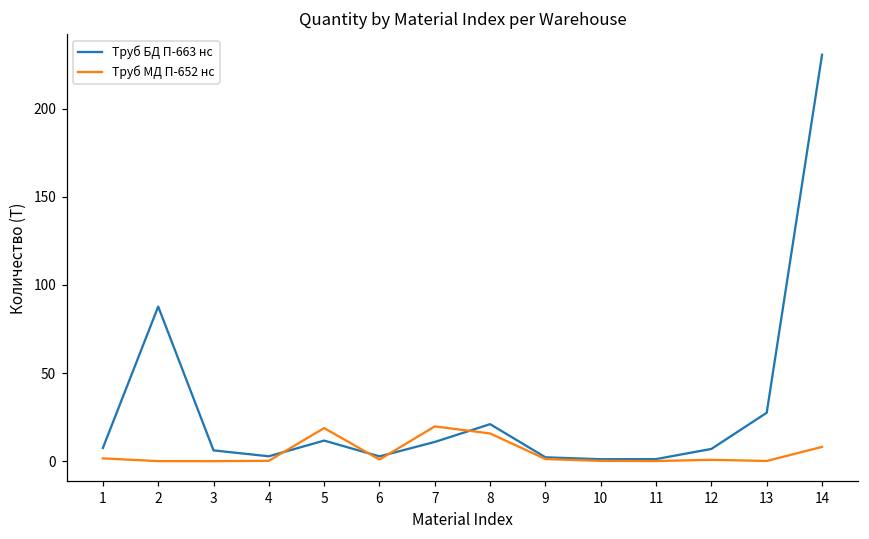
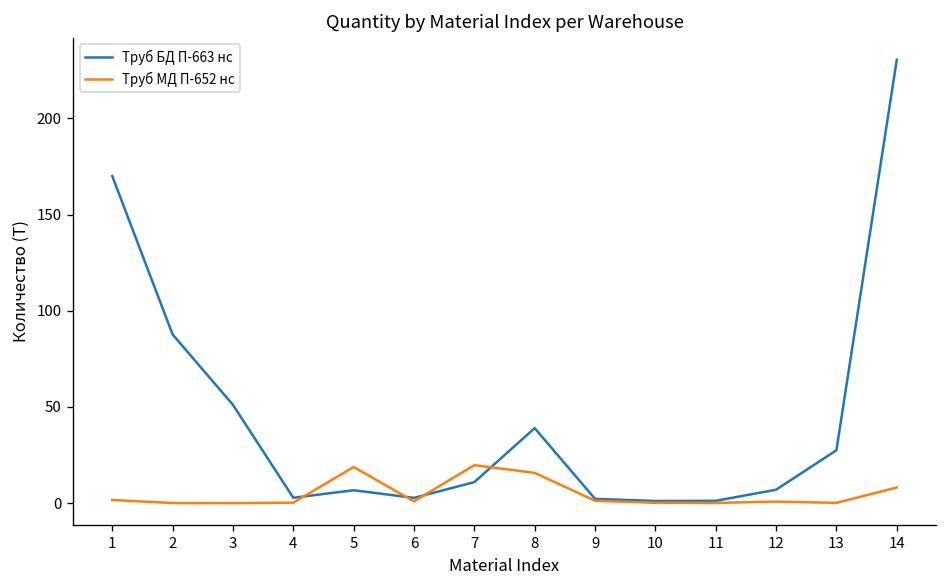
  {
    "Труб БД П-663 нс": {
-     "1": 7,
+     "1": 170,
      "2": 88,
-     "3": 6,
+     "3": 51,
      "4": 3,
-     "5": 12,
+     "5": 7,
      "6": 3,
      "7": 11,
-     "8": 21,
+     "8": 39,
      "12": 7,
      "13": 27,
      "14": 231
    },
    "Труб МД П-652 нс": {
      "1": 2,
      "2": 0,
      "3": 0,
      "4": 0,
      "5": 19,
      "6": 1,
      "7": 20,
      "8": 16,
      "12": 1,
      "13": 0,
      "14": 8
    }
  }
